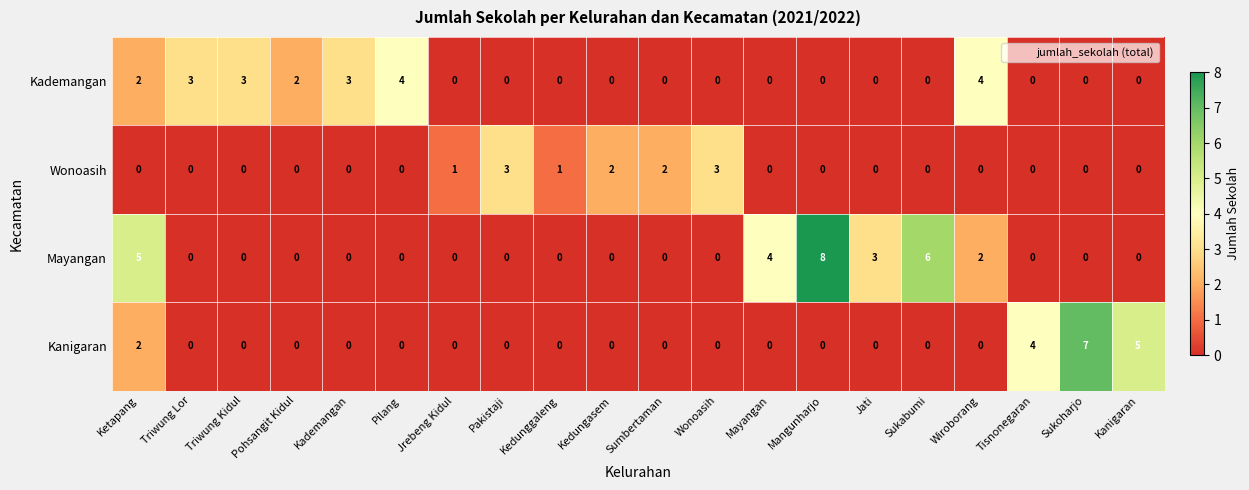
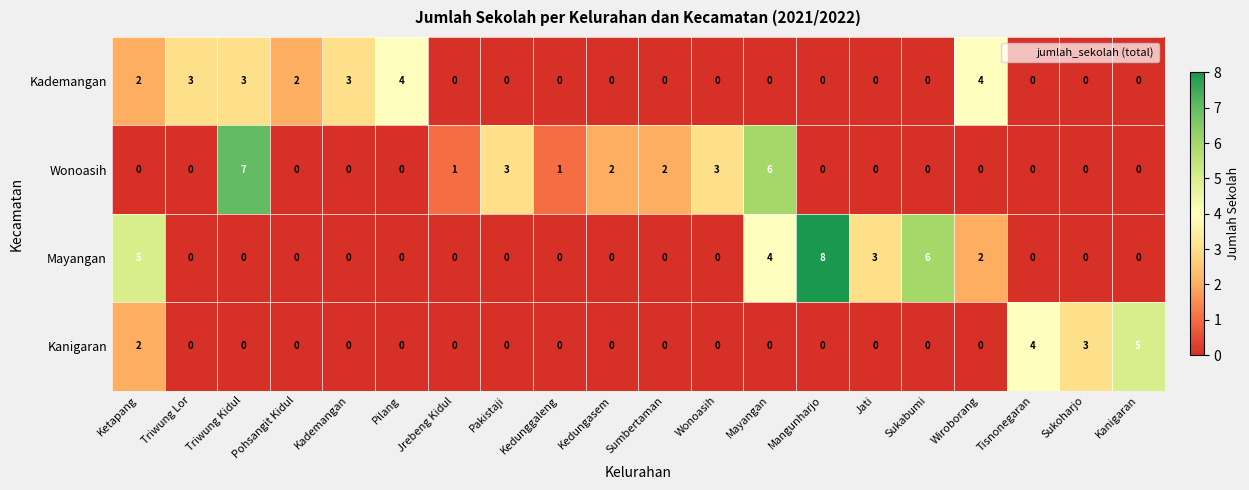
  {
    "Kademangan": {
      "Ketapang": 2,
      "Triwung Lor": 3,
      "Triwung Kidul": 3,
      "Pohsangit Kidul": 2,
      "Kademangan": 3,
      "Pilang": 4,
      "Jrebeng Kidul": 0,
      "Pakistaji": 0,
      "Kedunggaleng": 0,
      "Kedungasem": 0,
      "Sumbertaman": 0,
      "Wonoasih": 0,
      "Mayangan": 0,
      "Mangunharjo": 0,
      "Jati": 0,
      "Sukabumi": 0,
      "Wiroborang": 4,
      "Tisnonegaran": 0,
      "Sukoharjo": 0,
      "Kanigaran": 0
    },
    "Wonoasih": {
      "Ketapang": 0,
      "Triwung Lor": 0,
-     "Triwung Kidul": 0,
+     "Triwung Kidul": 7,
      "Pohsangit Kidul": 0,
      "Kademangan": 0,
      "Pilang": 0,
      "Jrebeng Kidul": 1,
      "Pakistaji": 3,
      "Kedunggaleng": 1,
      "Kedungasem": 2,
      "Sumbertaman": 2,
      "Wonoasih": 3,
-     "Mayangan": 0,
+     "Mayangan": 6,
      "Mangunharjo": 0,
      "Jati": 0,
      "Sukabumi": 0,
      "Wiroborang": 0,
      "Tisnonegaran": 0,
      "Sukoharjo": 0,
      "Kanigaran": 0
    },
    "Mayangan": {
      "Ketapang": 5,
      "Triwung Lor": 0,
      "Triwung Kidul": 0,
      "Pohsangit Kidul": 0,
      "Kademangan": 0,
      "Pilang": 0,
      "Jrebeng Kidul": 0,
      "Pakistaji": 0,
      "Kedunggaleng": 0,
      "Kedungasem": 0,
      "Sumbertaman": 0,
      "Wonoasih": 0,
      "Mayangan": 4,
      "Mangunharjo": 8,
      "Jati": 3,
      "Sukabumi": 6,
      "Wiroborang": 2,
      "Tisnonegaran": 0,
      "Sukoharjo": 0,
      "Kanigaran": 0
    },
    "Kanigaran": {
      "Ketapang": 2,
      "Triwung Lor": 0,
      "Triwung Kidul": 0,
      "Pohsangit Kidul": 0,
      "Kademangan": 0,
      "Pilang": 0,
      "Jrebeng Kidul": 0,
      "Pakistaji": 0,
      "Kedunggaleng": 0,
      "Kedungasem": 0,
      "Sumbertaman": 0,
      "Wonoasih": 0,
      "Mayangan": 0,
      "Mangunharjo": 0,
      "Jati": 0,
      "Sukabumi": 0,
      "Wiroborang": 0,
      "Tisnonegaran": 4,
-     "Sukoharjo": 7,
+     "Sukoharjo": 3,
      "Kanigaran": 5
    }
  }
